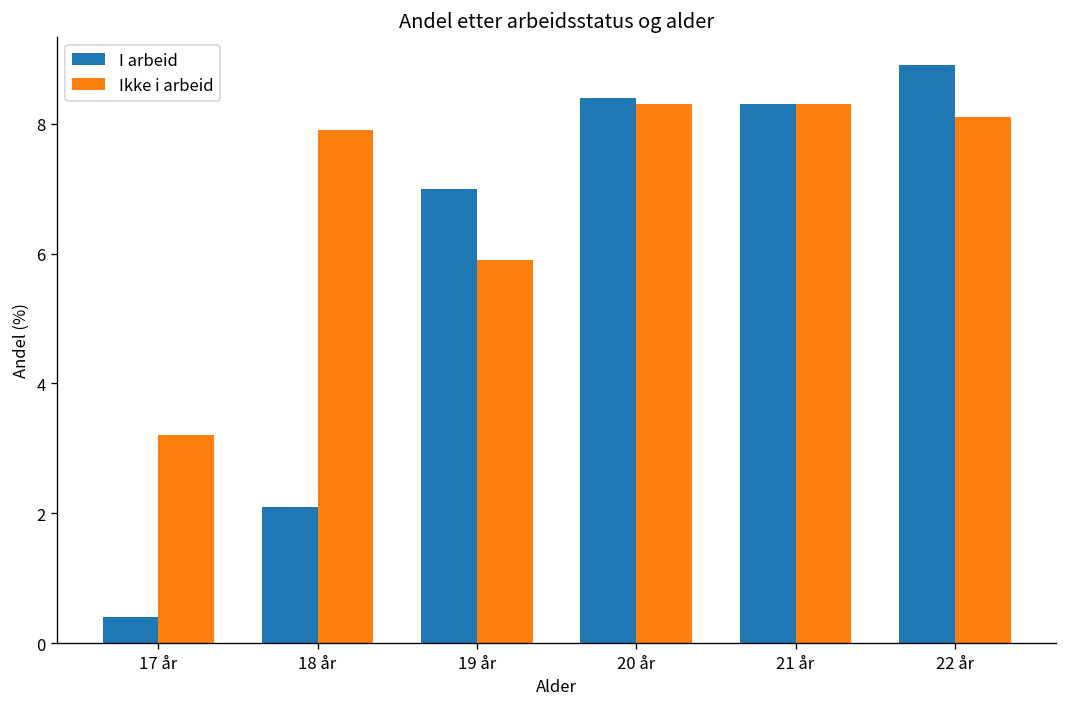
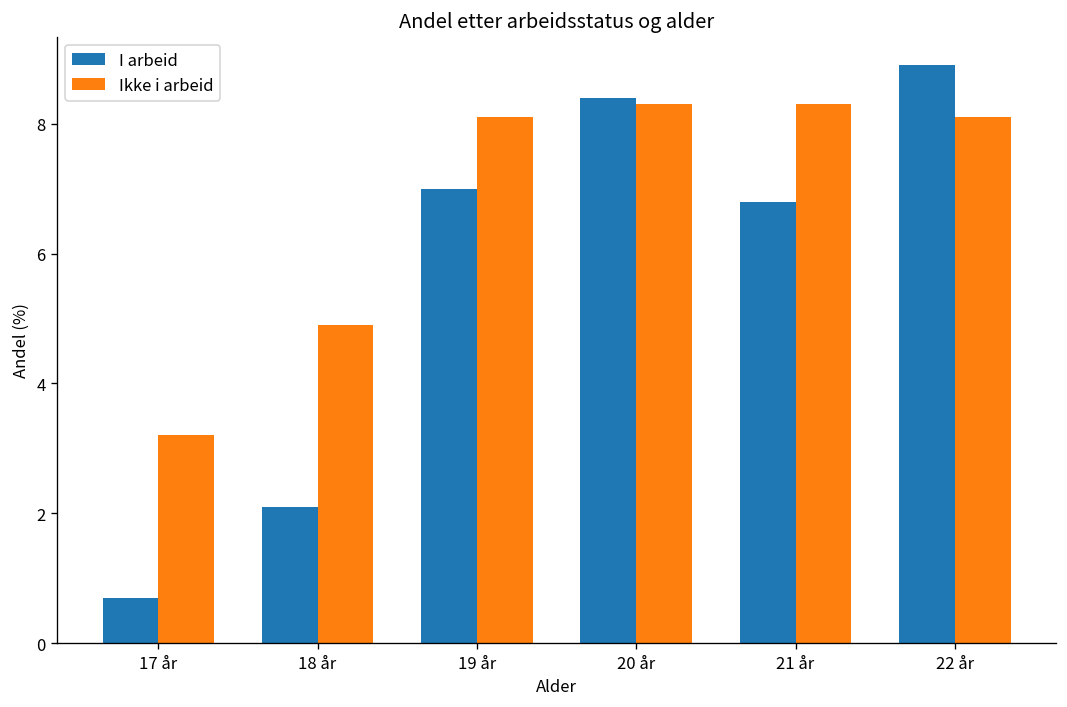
  {
    "I arbeid": {
-     "17 år": 0.4,
+     "17 år": 0.7,
      "18 år": 2.1,
      "19 år": 7.0,
      "20 år": 8.4,
-     "21 år": 8.3,
+     "21 år": 6.8,
      "22 år": 8.9
    },
    "Ikke i arbeid": {
      "17 år": 3.2,
-     "18 år": 7.9,
-     "19 år": 5.9,
+     "18 år": 4.9,
+     "19 år": 8.1,
      "20 år": 8.3,
      "21 år": 8.3,
      "22 år": 8.1
    }
  }
